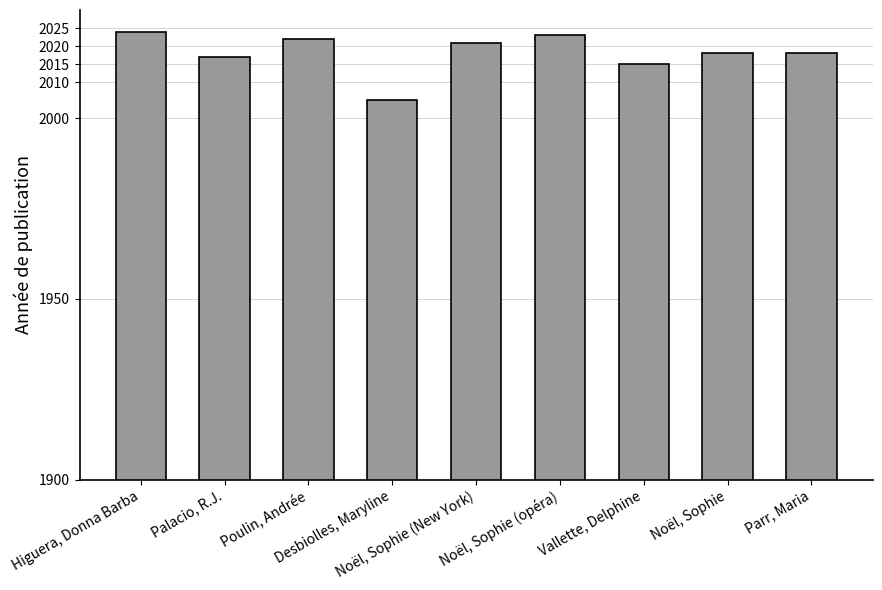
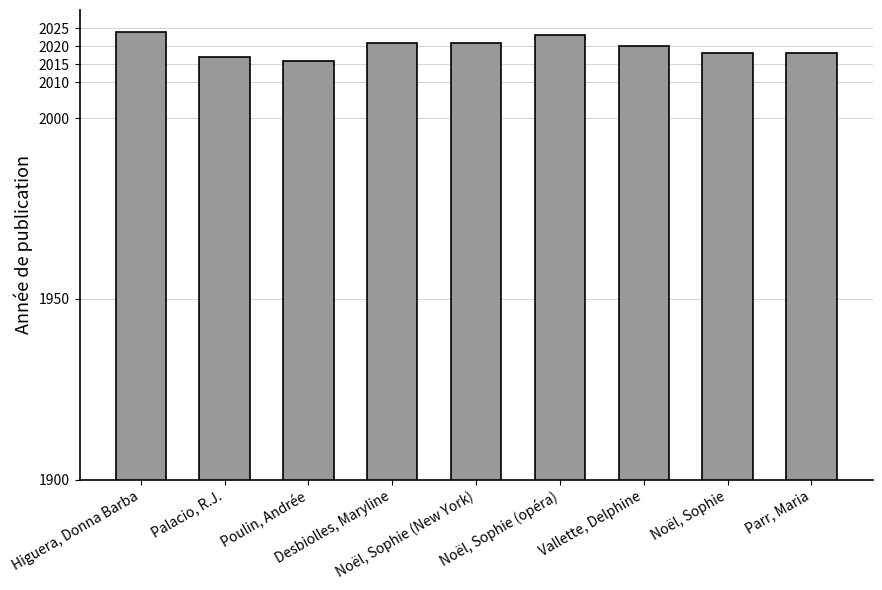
  {
    "Higuera, Donna Barba": 2024,
    "Palacio, R.J.": 2017,
-   "Poulin, Andrée": 2022,
-   "Desbiolles, Maryline": 2005,
+   "Poulin, Andrée": 2016,
+   "Desbiolles, Maryline": 2021,
    "Noël, Sophie (New York)": 2021,
    "Noël, Sophie (opéra)": 2023,
-   "Vallette, Delphine": 2015,
+   "Vallette, Delphine": 2020,
    "Noël, Sophie": 2018,
    "Parr, Maria": 2018
  }
